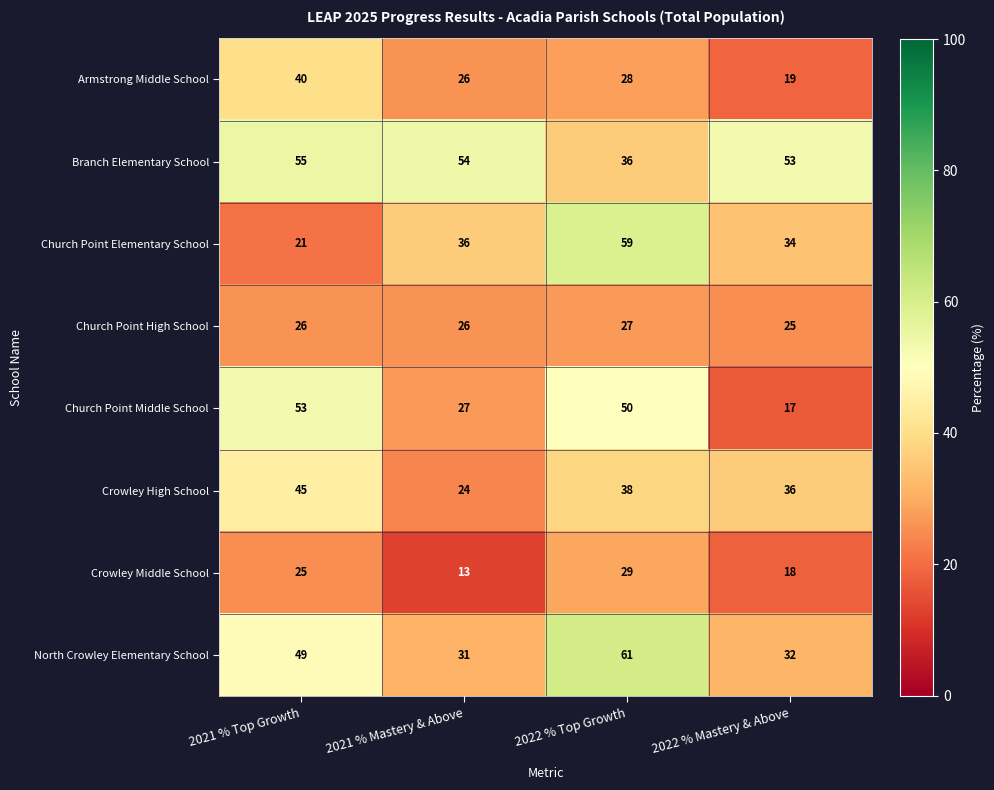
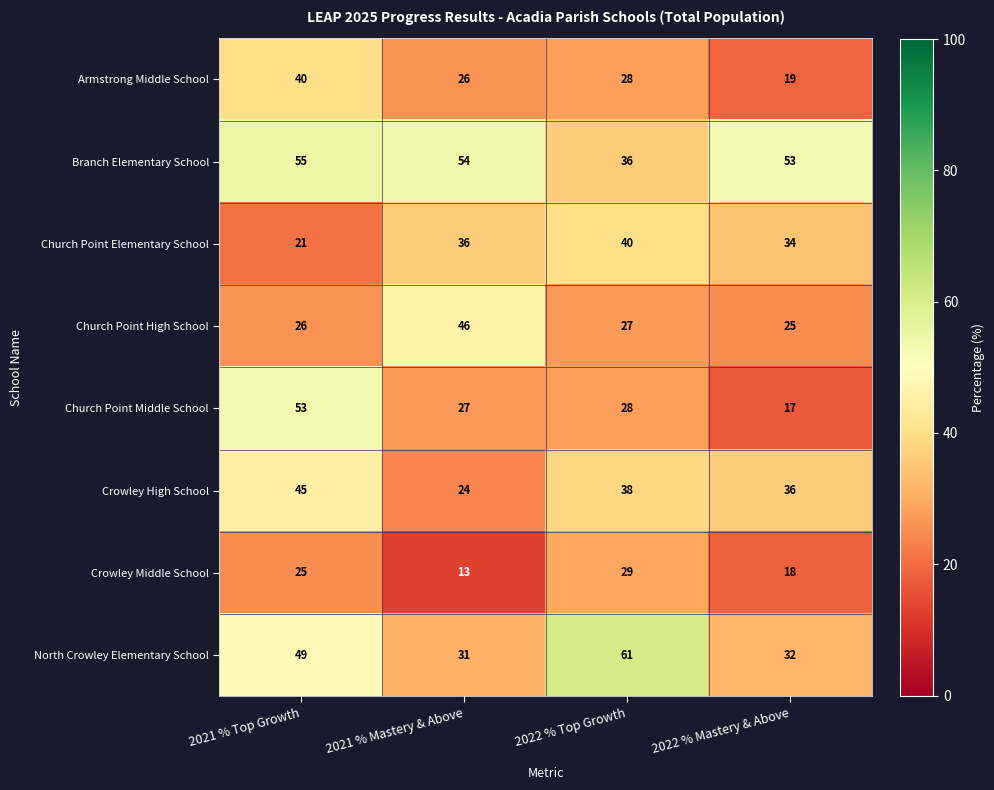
  {
    "Armstrong Middle School": {
      "2021 % Top Growth": 40,
      "2021 % Mastery & Above": 26,
      "2022 % Top Growth": 28,
      "2022 % Mastery & Above": 19
    },
    "Branch Elementary School": {
      "2021 % Top Growth": 55,
      "2021 % Mastery & Above": 54,
      "2022 % Top Growth": 36,
      "2022 % Mastery & Above": 53
    },
    "Church Point Elementary School": {
      "2021 % Top Growth": 21,
      "2021 % Mastery & Above": 36,
-     "2022 % Top Growth": 59,
+     "2022 % Top Growth": 40,
      "2022 % Mastery & Above": 34
    },
    "Church Point High School": {
      "2021 % Top Growth": 26,
-     "2021 % Mastery & Above": 26,
+     "2021 % Mastery & Above": 46,
      "2022 % Top Growth": 27,
      "2022 % Mastery & Above": 25
    },
    "Church Point Middle School": {
      "2021 % Top Growth": 53,
      "2021 % Mastery & Above": 27,
-     "2022 % Top Growth": 50,
+     "2022 % Top Growth": 28,
      "2022 % Mastery & Above": 17
    },
    "Crowley High School": {
      "2021 % Top Growth": 45,
      "2021 % Mastery & Above": 24,
      "2022 % Top Growth": 38,
      "2022 % Mastery & Above": 36
    },
    "Crowley Middle School": {
      "2021 % Top Growth": 25,
      "2021 % Mastery & Above": 13,
      "2022 % Top Growth": 29,
      "2022 % Mastery & Above": 18
    },
    "North Crowley Elementary School": {
      "2021 % Top Growth": 49,
      "2021 % Mastery & Above": 31,
      "2022 % Top Growth": 61,
      "2022 % Mastery & Above": 32
    }
  }
